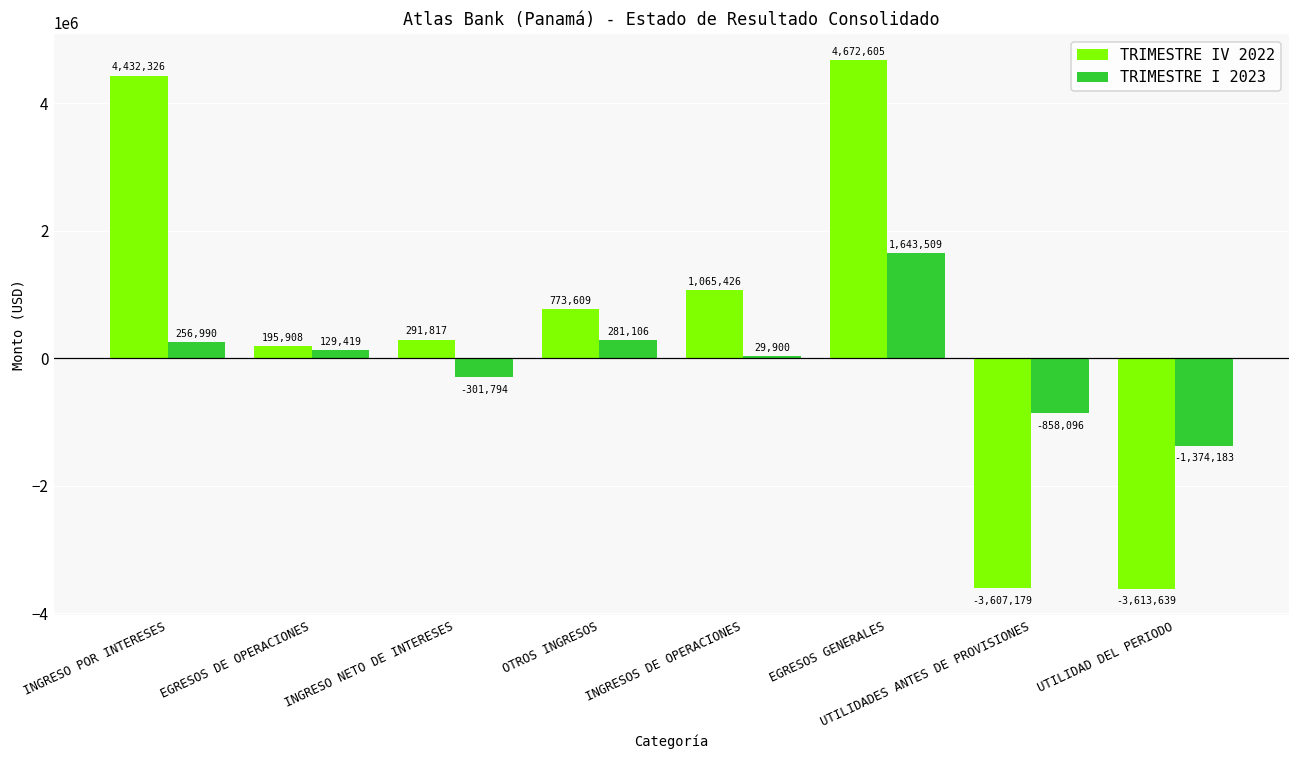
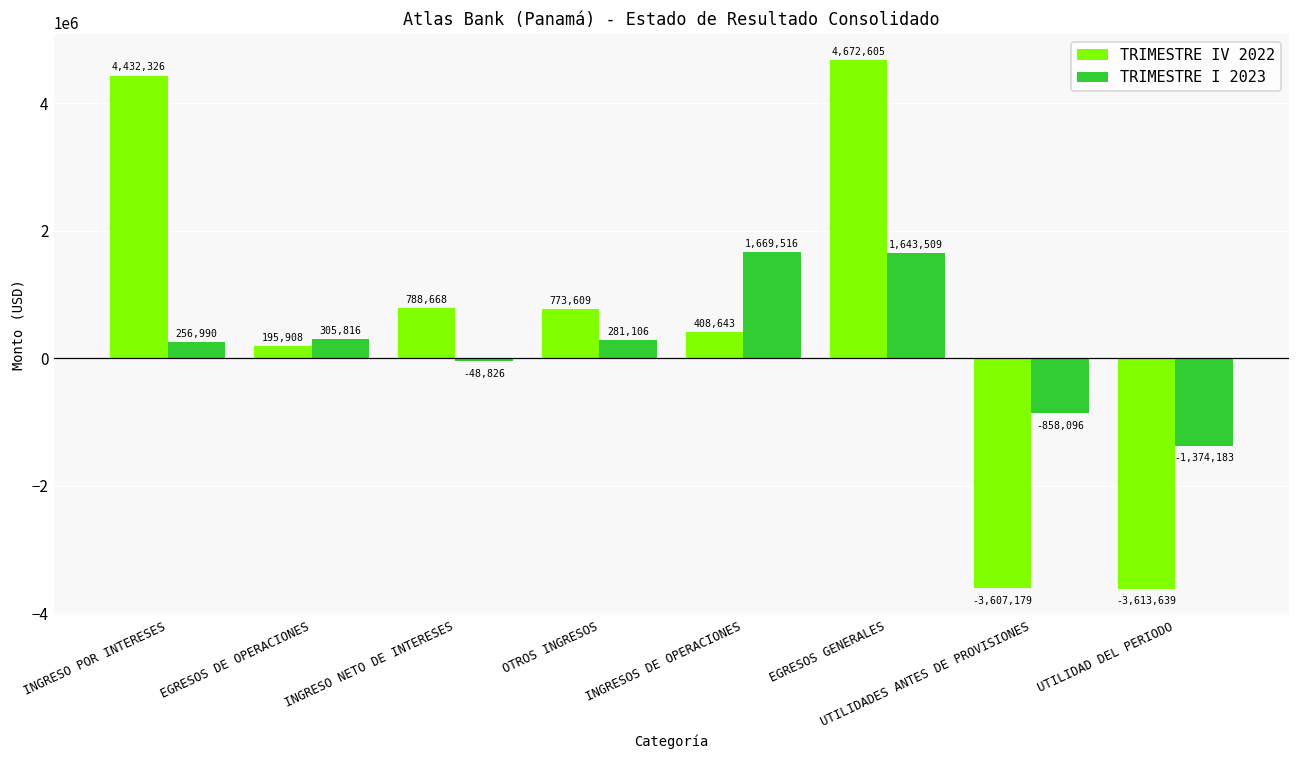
  {
    "TRIMESTRE IV 2022": {
      "INGRESO POR INTERESES": "4,432,326",
      "EGRESOS DE OPERACIONES": "195,908",
-     "INGRESO NETO DE INTERESES": "291,817",
+     "INGRESO NETO DE INTERESES": "788,668",
      "OTROS INGRESOS": "773,609",
-     "INGRESOS DE OPERACIONES": "1,065,426",
+     "INGRESOS DE OPERACIONES": "408,643",
      "EGRESOS GENERALES": "4,672,605",
      "UTILIDADES ANTES DE PROVISIONES": "-3,607,179",
      "UTILIDAD DEL PERIODO": "-3,613,639"
    },
    "TRIMESTRE I 2023": {
      "INGRESO POR INTERESES": "256,990",
-     "EGRESOS DE OPERACIONES": "129,419",
-     "INGRESO NETO DE INTERESES": "-301,794",
+     "EGRESOS DE OPERACIONES": "305,816",
+     "INGRESO NETO DE INTERESES": "-48,826",
      "OTROS INGRESOS": "281,106",
-     "INGRESOS DE OPERACIONES": "29,900",
+     "INGRESOS DE OPERACIONES": "1,669,516",
      "EGRESOS GENERALES": "1,643,509",
      "UTILIDADES ANTES DE PROVISIONES": "-858,096",
      "UTILIDAD DEL PERIODO": "-1,374,183"
    }
  }
